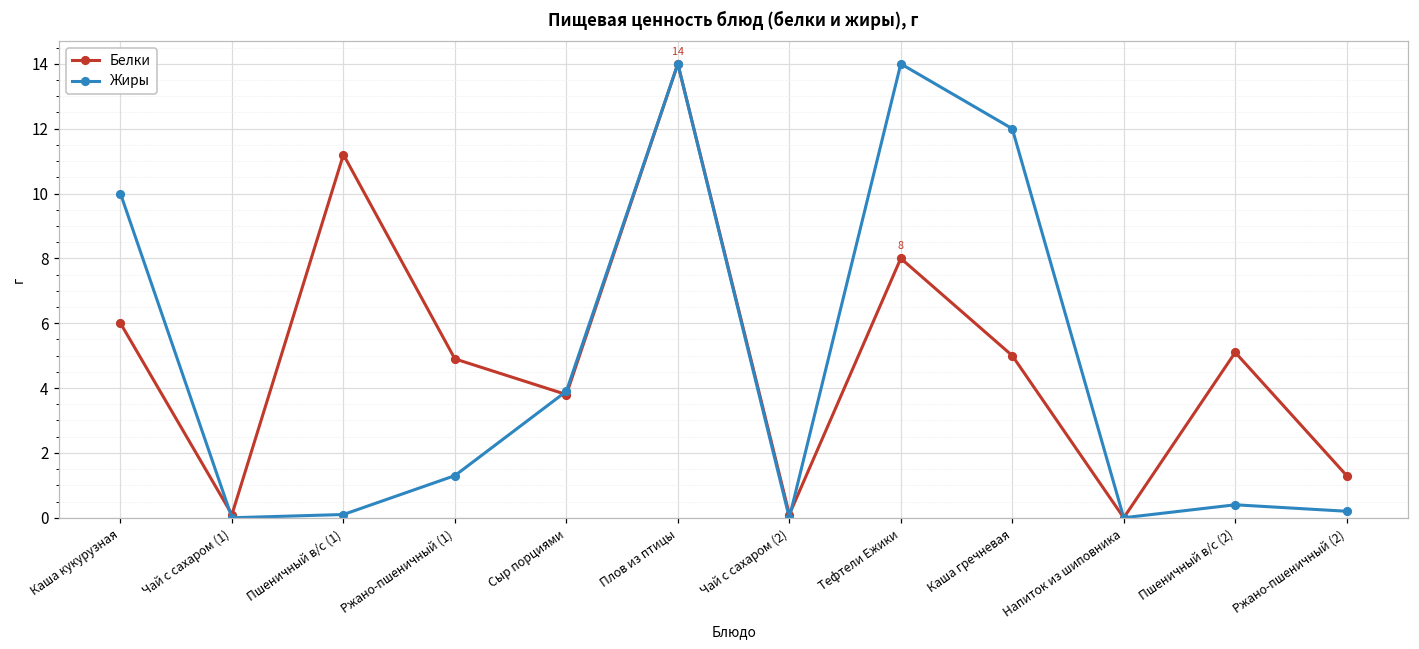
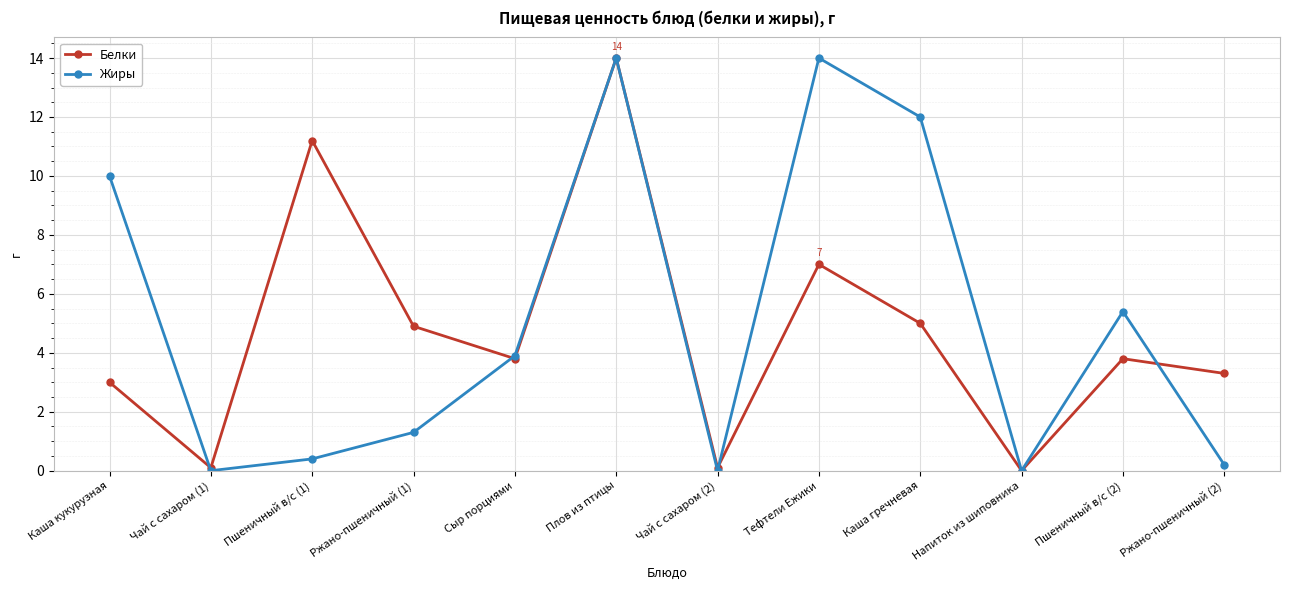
  {
    "Белки": {
-     "Каша кукурузная": 6,
-     "Тефтели Ежики": 8,
-     "Пшеничный в/с (2)": 5.1,
-     "Ржано-пшеничный (2)": 1.3
+     "Каша кукурузная": 3,
+     "Тефтели Ежики": 7,
+     "Пшеничный в/с (2)": 3.8,
+     "Ржано-пшеничный (2)": 3.3
    },
    "Жиры": {
      "Каша кукурузная": 10.0,
      "Чай с сахаром (1)": 0.0,
-     "Пшеничный в/с (1)": 0.1,
+     "Пшеничный в/с (1)": 0.4,
      "Ржано-пшеничный (1)": 1.3,
      "Сыр порциями": 3.9,
      "Чай с сахаром (2)": 0.0,
      "Тефтели Ежики": 14.0,
      "Каша гречневая": 12.0,
-     "Пшеничный в/с (2)": 0.4,
+     "Пшеничный в/с (2)": 5.4,
      "Ржано-пшеничный (2)": 0.2
    }
  }
